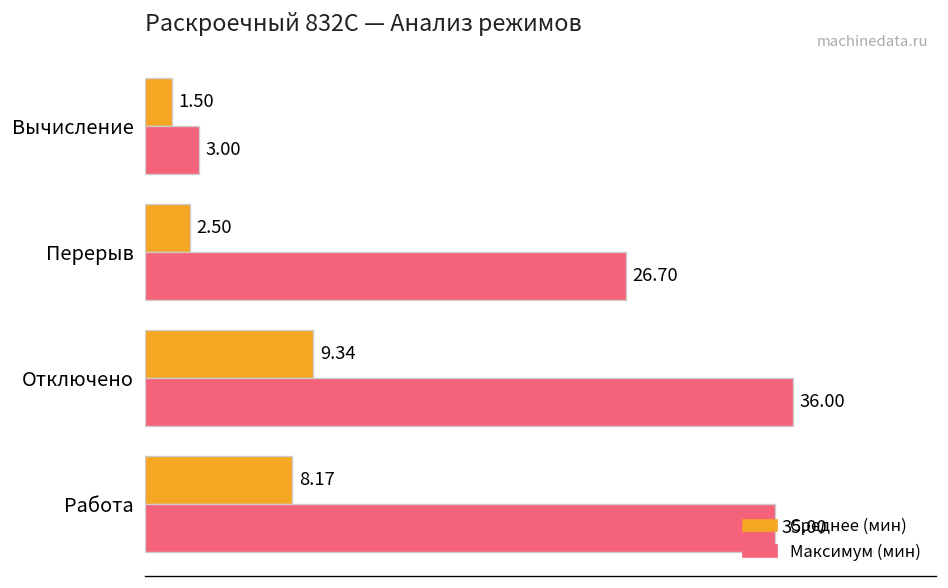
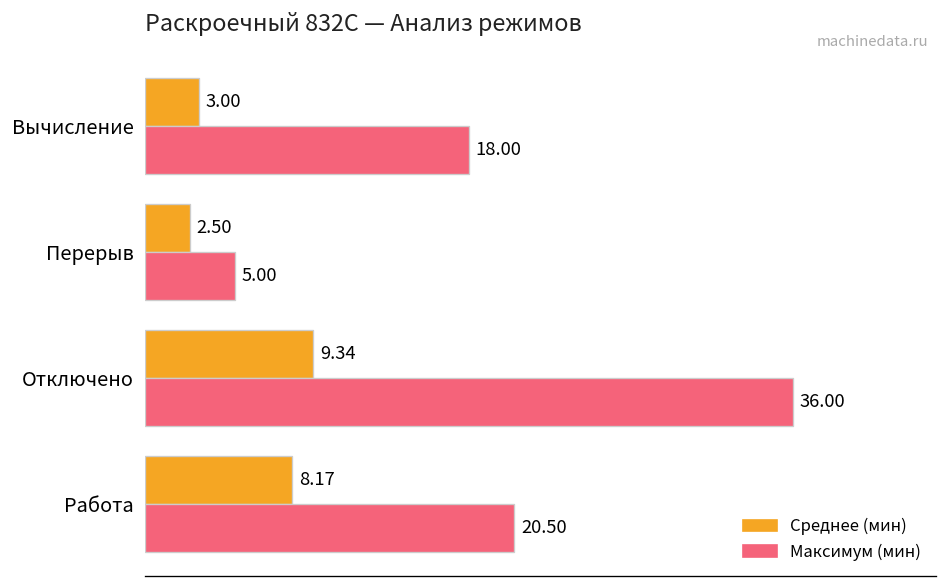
  {
    "Среднее (мин)": {
-     "Вычисление": 1.50,
+     "Вычисление": 3.00,
      "Перерыв": 2.50,
      "Отключено": 9.34,
      "Работа": 8.17
    },
    "Максимум (мин)": {
-     "Вычисление": 3.00,
-     "Перерыв": 26.70,
+     "Вычисление": 18.00,
+     "Перерыв": 5.00,
      "Отключено": 36.00,
-     "Работа": 35.00
+     "Работа": 20.50
    }
  }
